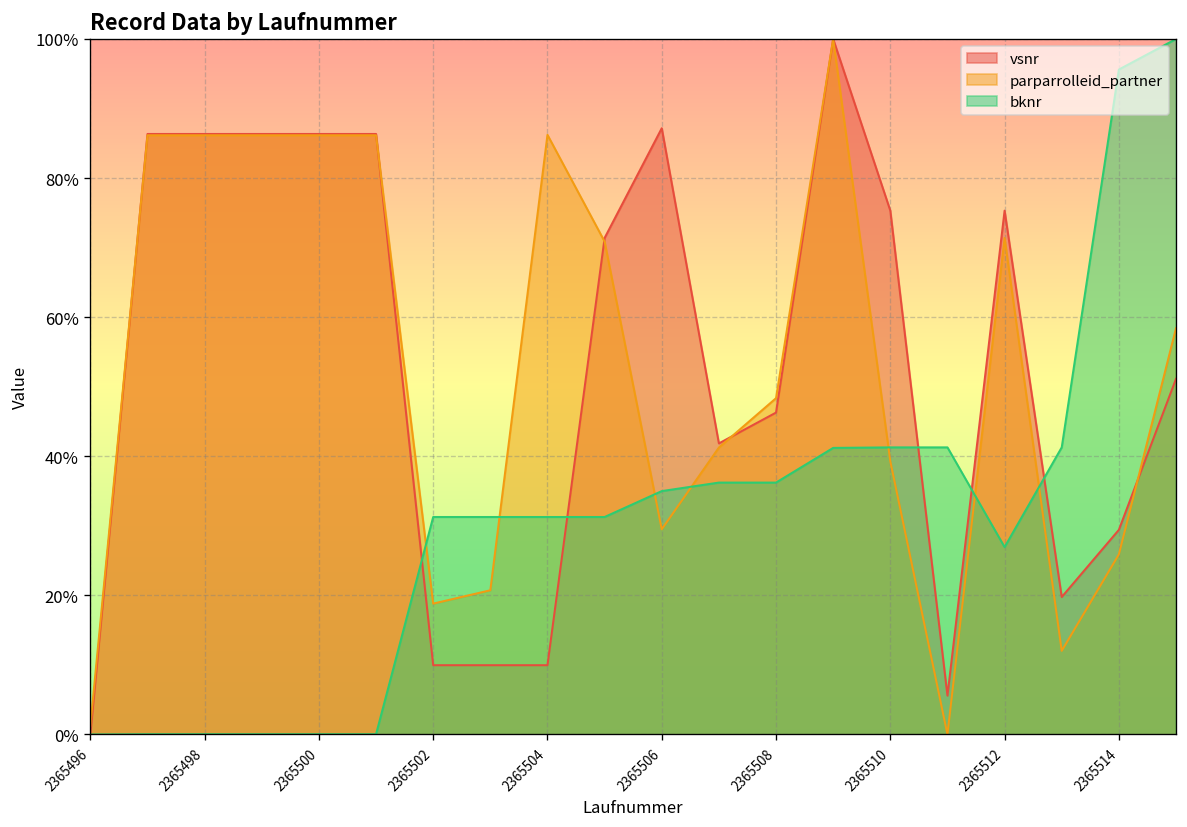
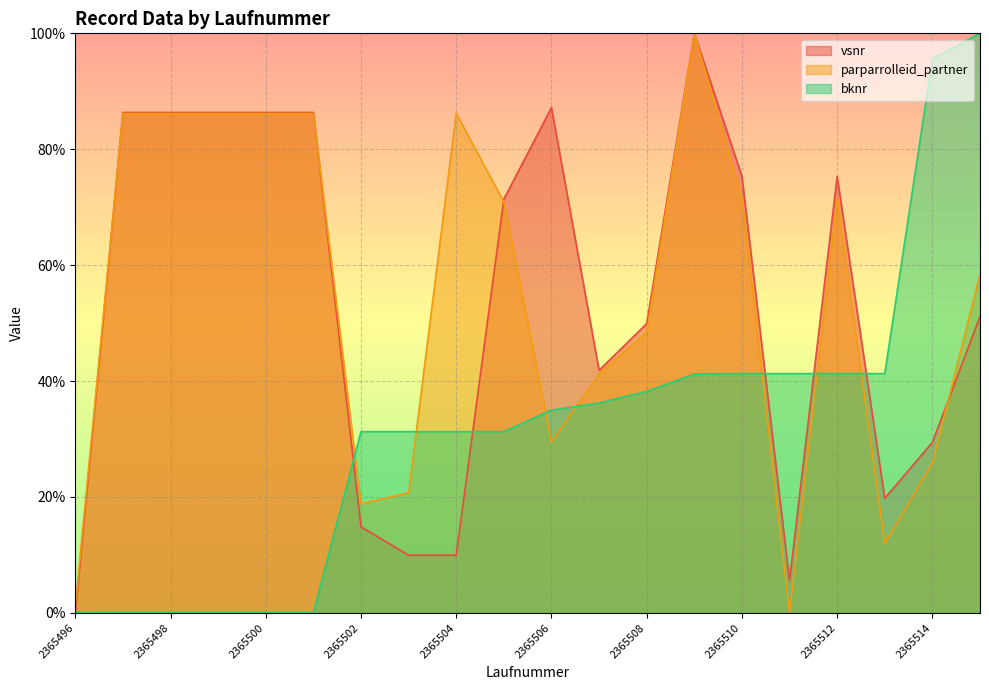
  {
    "vsnr": {
-     "2365502": "10%",
+     "2365502": "15%",
      "2365504": "10%",
      "2365506": "87%",
-     "2365508": "46%",
+     "2365508": "50%",
      "2365510": "75%",
      "2365512": "75%",
      "2365514": "29%"
    },
    "parparrolleid_partner": {
      "2365496": "1%",
      "2365502": "19%",
      "2365504": "86%",
      "2365506": "30%",
      "2365508": "48%",
-     "2365510": "39%",
+     "2365510": "71%",
      "2365512": "71%",
      "2365514": "26%"
    },
    "bknr": {
      "2365498": "0%",
      "2365500": "0%",
      "2365502": "31%",
      "2365504": "31%",
      "2365506": "35%",
-     "2365508": "36%",
+     "2365508": "38%",
      "2365510": "41%",
-     "2365512": "27%"
+     "2365512": "41%"
    }
  }
